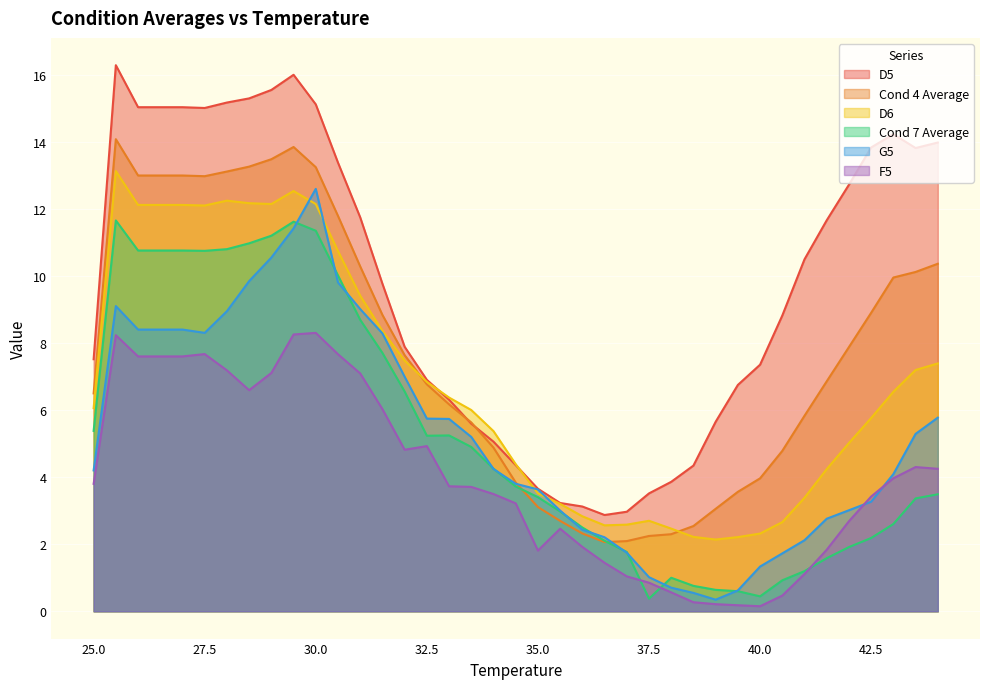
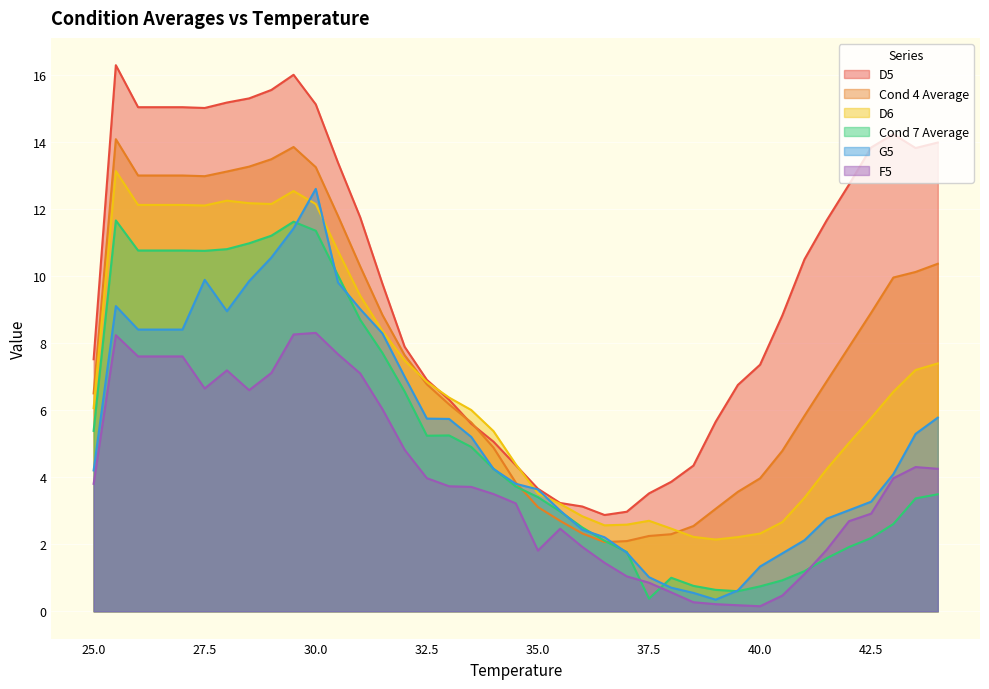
  {
    "Cond 7 Average": {
      "25.0": 5.4,
      "27.5": 10.8,
      "30.0": 11.4,
      "32.5": 5.2,
      "35.0": 3.4,
      "37.5": 0.4,
-     "40.0": 0.4,
+     "40.0": 0.7,
      "42.5": 2.2
    },
    "G5": {
      "25.0": 4.2,
-     "27.5": 8.3,
+     "27.5": 9.9,
      "30.0": 12.6,
      "32.5": 5.7,
      "37.5": 1.0,
      "40.0": 1.3,
      "42.5": 3.3
    },
    "F5": {
      "25.0": 3.8,
-     "27.5": 7.7,
+     "27.5": 6.6,
      "30.0": 8.3,
-     "32.5": 4.9,
+     "32.5": 4.0,
      "35.0": 1.8,
      "37.5": 0.9,
      "40.0": 0.2,
-     "42.5": 3.4
+     "42.5": 2.9
    }
  }
